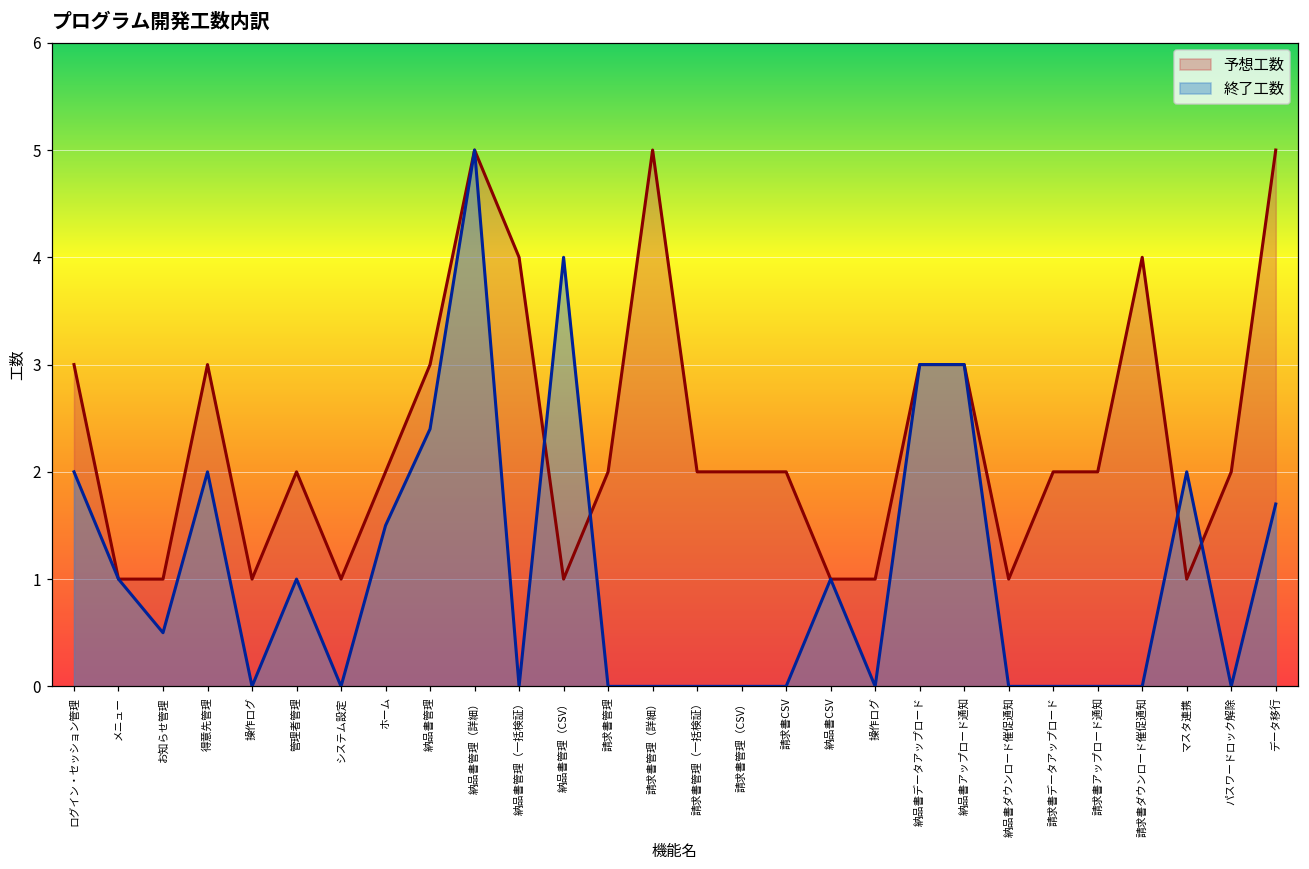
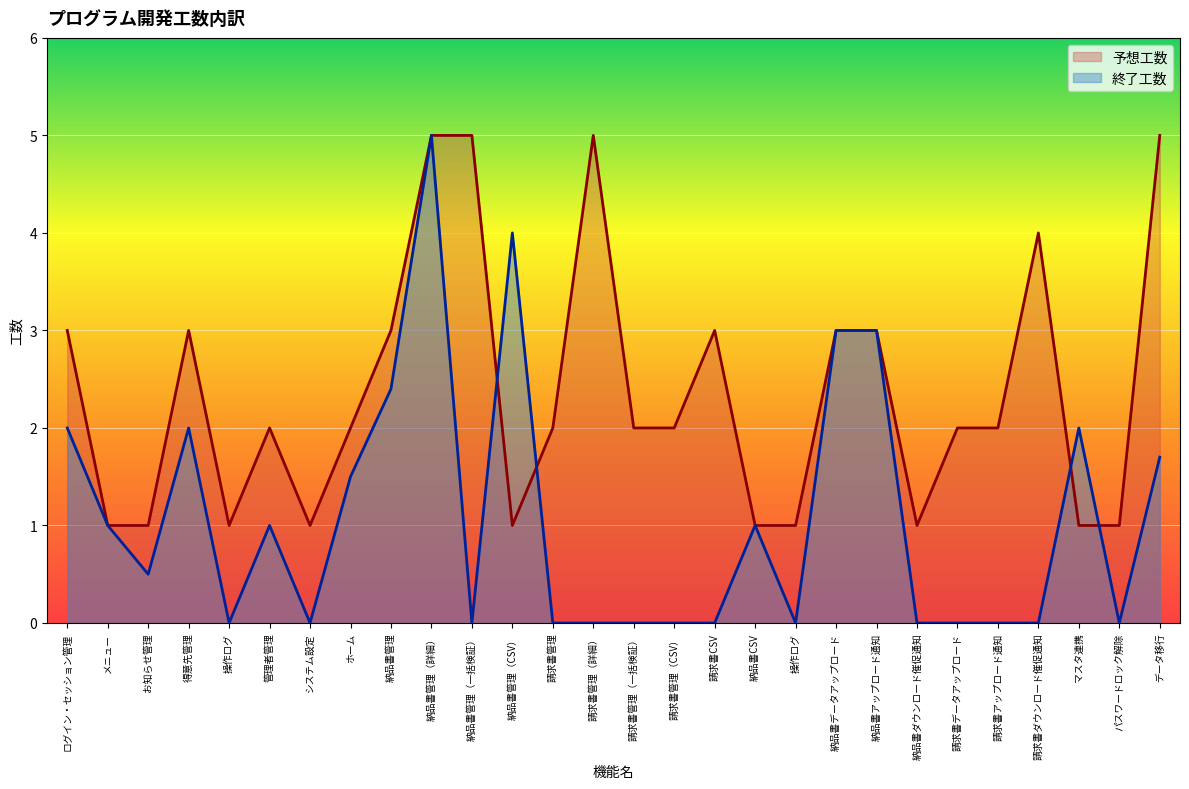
  {
    "予想工数": {
      "ログイン・セッション管理": 3,
      "お知らせ管理": 1,
      "得意先管理": 3,
      "管理者管理": 2,
      "システム設定": 1,
      "ホーム": 2,
      "納品書管理": 3,
-     "納品書管理（一括検証）": 4,
+     "納品書管理（一括検証）": 5,
      "納品書管理（CSV）": 1,
      "請求書管理": 2,
      "請求書管理（詳細）": 5,
      "請求書管理（一括検証）": 2,
      "請求書管理（CSV）": 2,
-     "請求書CSV": 2,
+     "請求書CSV": 3,
      "納品書ダウンロード催促通知": 1,
      "請求書データアップロード": 2,
      "請求書アップロード通知": 2,
      "請求書ダウンロード催促通知": 4,
      "マスタ連携": 1,
-     "パスワードロック解除": 2,
+     "パスワードロック解除": 1,
      "データ移行": 5
    },
    "終了工数": {
      "ログイン・セッション管理": 2,
      "お知らせ管理": 0.5,
      "得意先管理": 2,
      "管理者管理": 1,
      "システム設定": 0,
      "ホーム": 1.5,
      "納品書管理": 2.4,
      "納品書管理（一括検証）": 0,
      "納品書管理（CSV）": 4,
      "請求書管理": 0,
      "請求書管理（詳細）": 0,
      "請求書管理（一括検証）": 0,
      "請求書管理（CSV）": 0,
      "請求書CSV": 0,
      "納品書ダウンロード催促通知": 0,
      "請求書データアップロード": 0,
      "請求書アップロード通知": 0,
      "請求書ダウンロード催促通知": 0,
      "マスタ連携": 2,
      "パスワードロック解除": 0,
      "データ移行": 1.7
    }
  }
